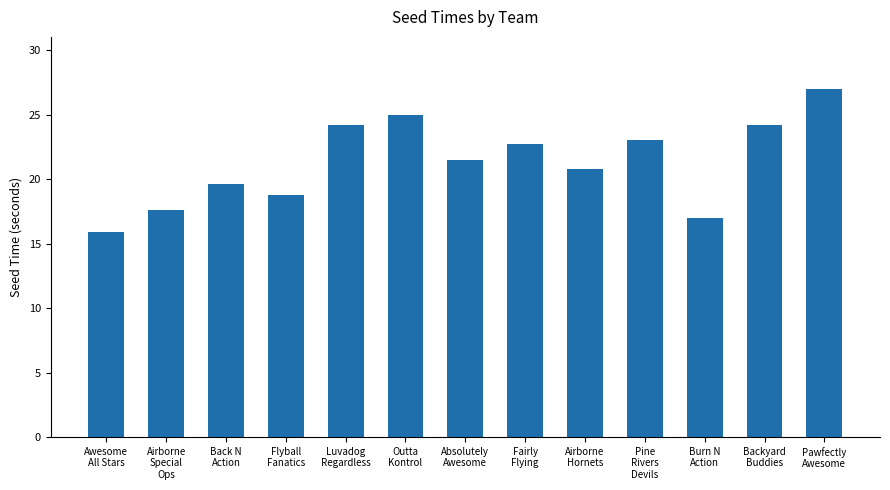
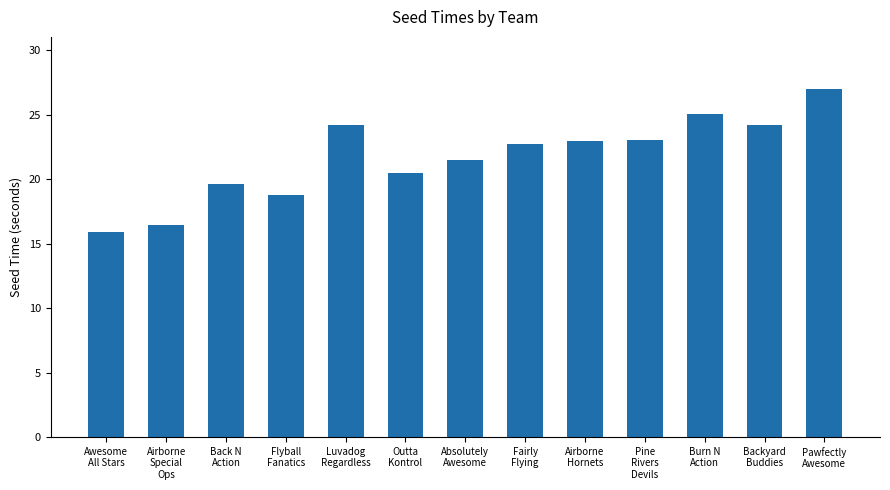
  {
    "Awesome All Stars": 15.9,
-   "Airborne Special Ops": 17.6,
+   "Airborne Special Ops": 16.5,
    "Back N Action": 19.7,
    "Flyball Fanatics": 18.8,
    "Luvadog Regardless": 24.2,
-   "Outta Kontrol": 25.0,
+   "Outta Kontrol": 20.5,
    "Absolutely Awesome": 21.5,
    "Fairly Flying": 22.7,
-   "Airborne Hornets": 20.8,
+   "Airborne Hornets": 23.0,
    "Pine Rivers Devils": 23.0,
-   "Burn N Action": 17.0,
+   "Burn N Action": 25.1,
    "Backyard Buddies": 24.2,
    "Pawfectly Awesome": 27.0
  }
